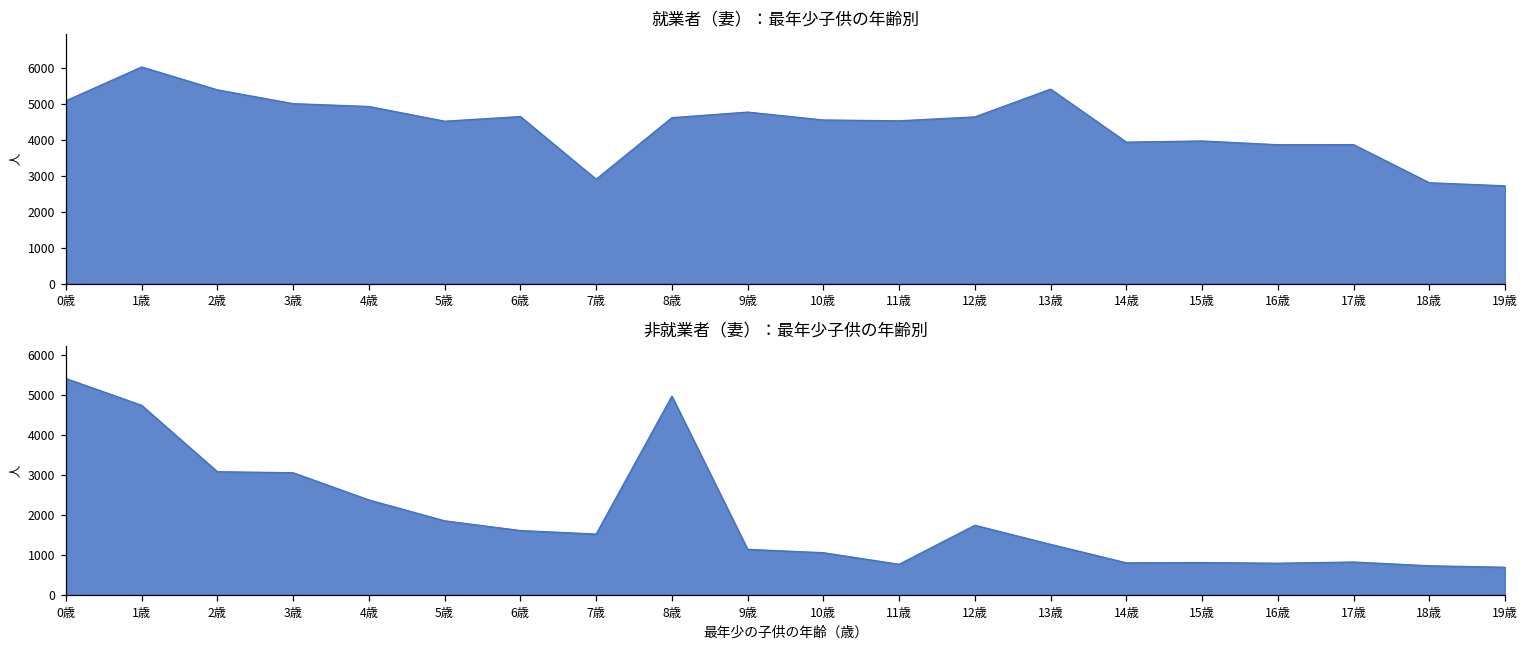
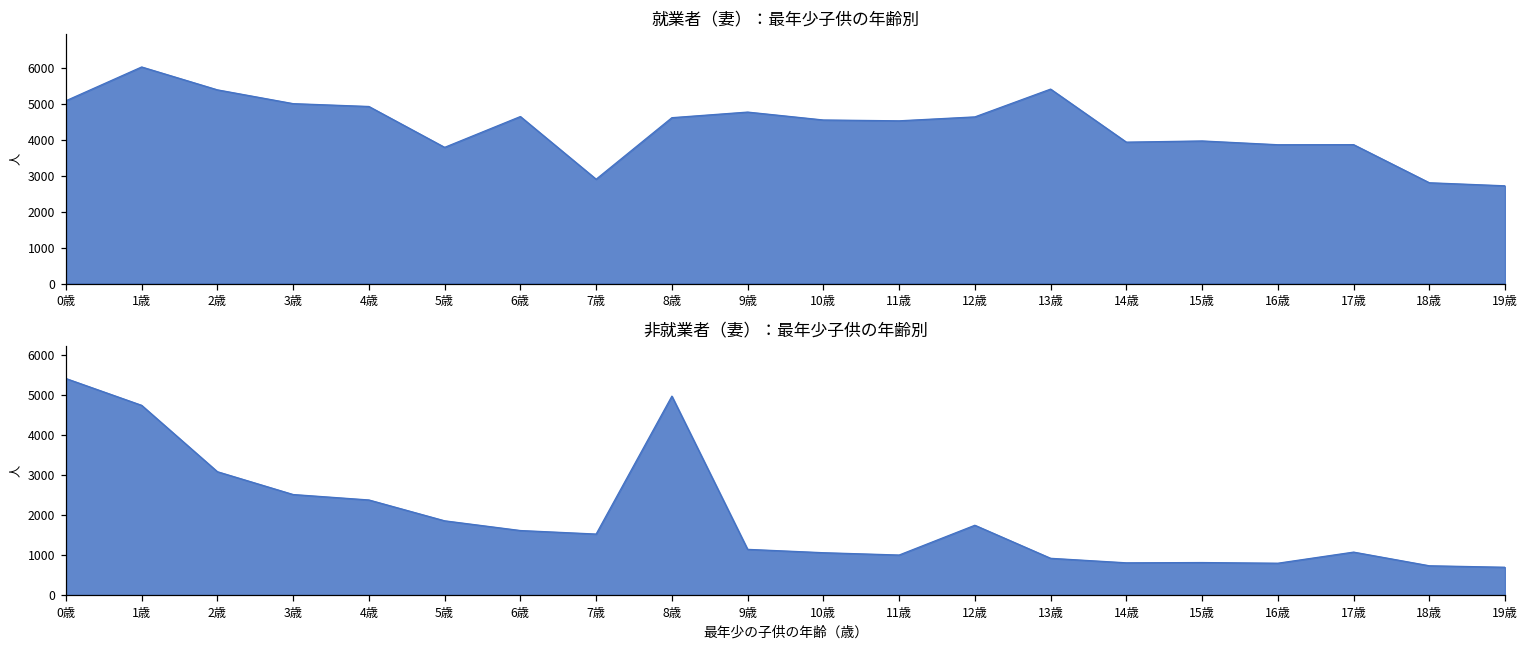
  {
    "就業者（妻）：最年少子供の年齢別": {
      "0歳": 5100,
      "1歳": 6000,
      "2歳": 5400,
      "3歳": 5000,
      "4歳": 4900,
-     "5歳": 4500,
+     "5歳": 3800,
      "6歳": 4700,
      "7歳": 2900,
      "8歳": 4600,
      "9歳": 4800,
      "10歳": 4600,
      "11歳": 4500,
      "12歳": 4600,
      "13歳": 5400,
      "14歳": 3900,
      "15歳": 4000,
      "16歳": 3900,
      "17歳": 3900,
      "18歳": 2800,
      "19歳": 2700
    },
    "非就業者（妻）：最年少子供の年齢別": {
      "0歳": 5400,
      "1歳": 4800,
      "2歳": 3100,
-     "3歳": 3100,
+     "3歳": 2500,
      "4歳": 2400,
      "5歳": 1900,
      "6歳": 1600,
      "7歳": 1500,
      "8歳": 5000,
      "9歳": 1100,
      "10歳": 1100,
-     "11歳": 800,
+     "11歳": 1000,
      "12歳": 1700,
-     "13歳": 1300,
+     "13歳": 900,
      "14歳": 800,
      "15歳": 800,
      "16歳": 800,
-     "17歳": 800,
+     "17歳": 1100,
      "18歳": 700,
      "19歳": 700
    }
  }
